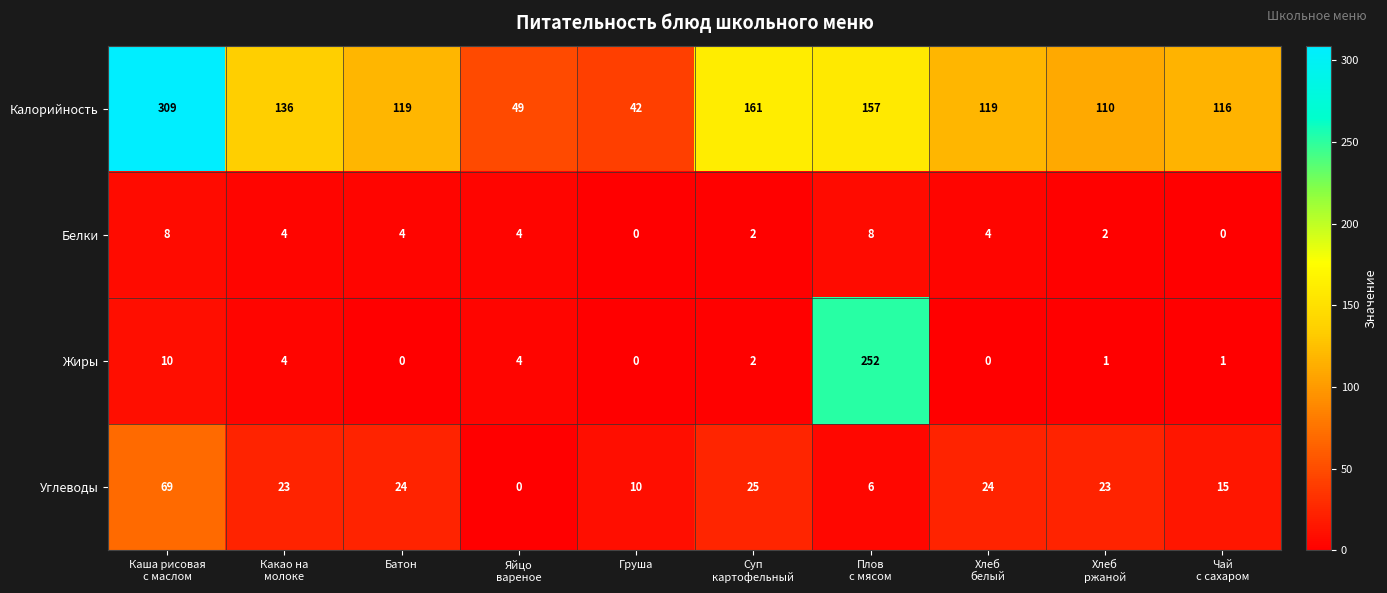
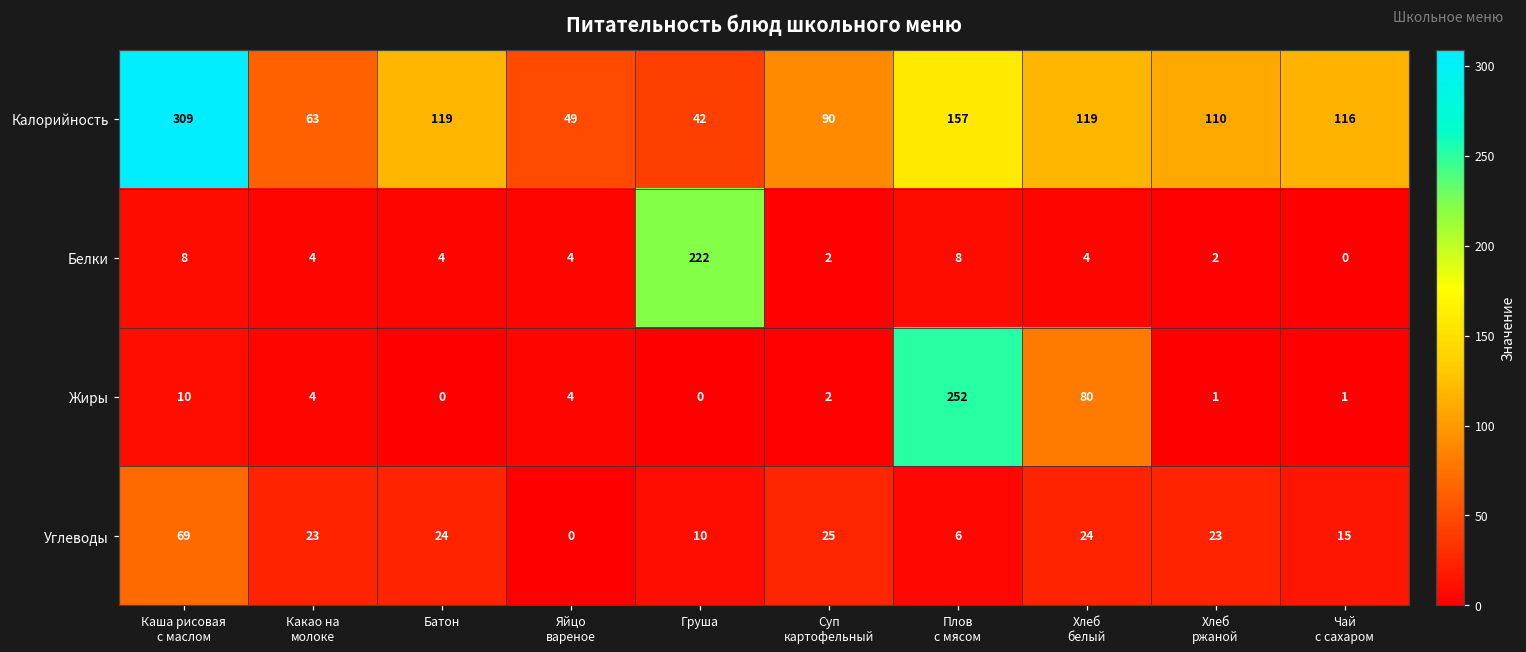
  {
    "Калорийность": {
      "Каша рисовая с маслом": 309,
-     "Какао на молоке": 136,
+     "Какао на молоке": 63,
      "Батон": 119,
      "Яйцо вареное": 49,
      "Груша": 42,
-     "Суп картофельный": 161,
+     "Суп картофельный": 90,
      "Плов с мясом": 157,
      "Хлеб белый": 119,
      "Хлеб ржаной": 110,
      "Чай с сахаром": 116
    },
    "Белки": {
      "Каша рисовая с маслом": 8,
      "Какао на молоке": 4,
      "Батон": 4,
      "Яйцо вареное": 4,
-     "Груша": 0,
+     "Груша": 222,
      "Суп картофельный": 2,
      "Плов с мясом": 8,
      "Хлеб белый": 4,
      "Хлеб ржаной": 2,
      "Чай с сахаром": 0
    },
    "Жиры": {
      "Каша рисовая с маслом": 10,
      "Какао на молоке": 4,
      "Батон": 0,
      "Яйцо вареное": 4,
      "Груша": 0,
      "Суп картофельный": 2,
      "Плов с мясом": 252,
-     "Хлеб белый": 0,
+     "Хлеб белый": 80,
      "Хлеб ржаной": 1,
      "Чай с сахаром": 1
    },
    "Углеводы": {
      "Каша рисовая с маслом": 69,
      "Какао на молоке": 23,
      "Батон": 24,
      "Яйцо вареное": 0,
      "Груша": 10,
      "Суп картофельный": 25,
      "Плов с мясом": 6,
      "Хлеб белый": 24,
      "Хлеб ржаной": 23,
      "Чай с сахаром": 15
    }
  }
